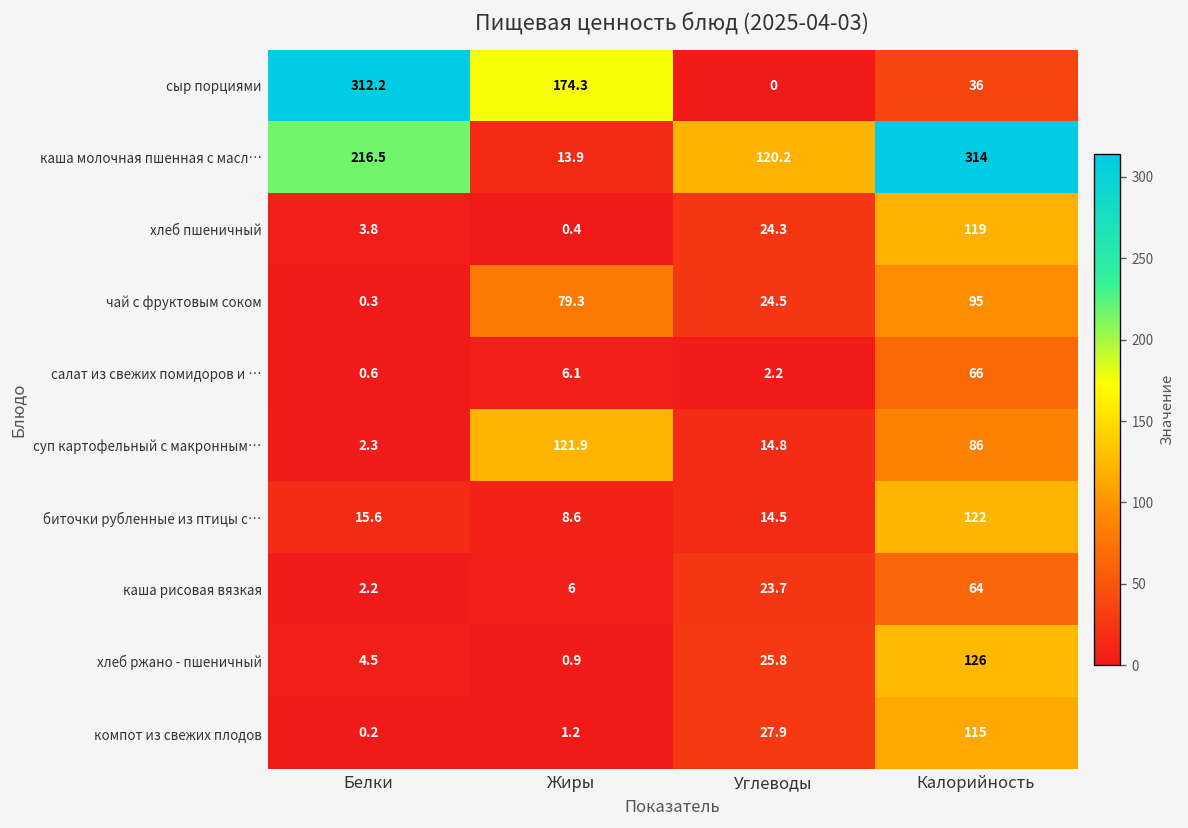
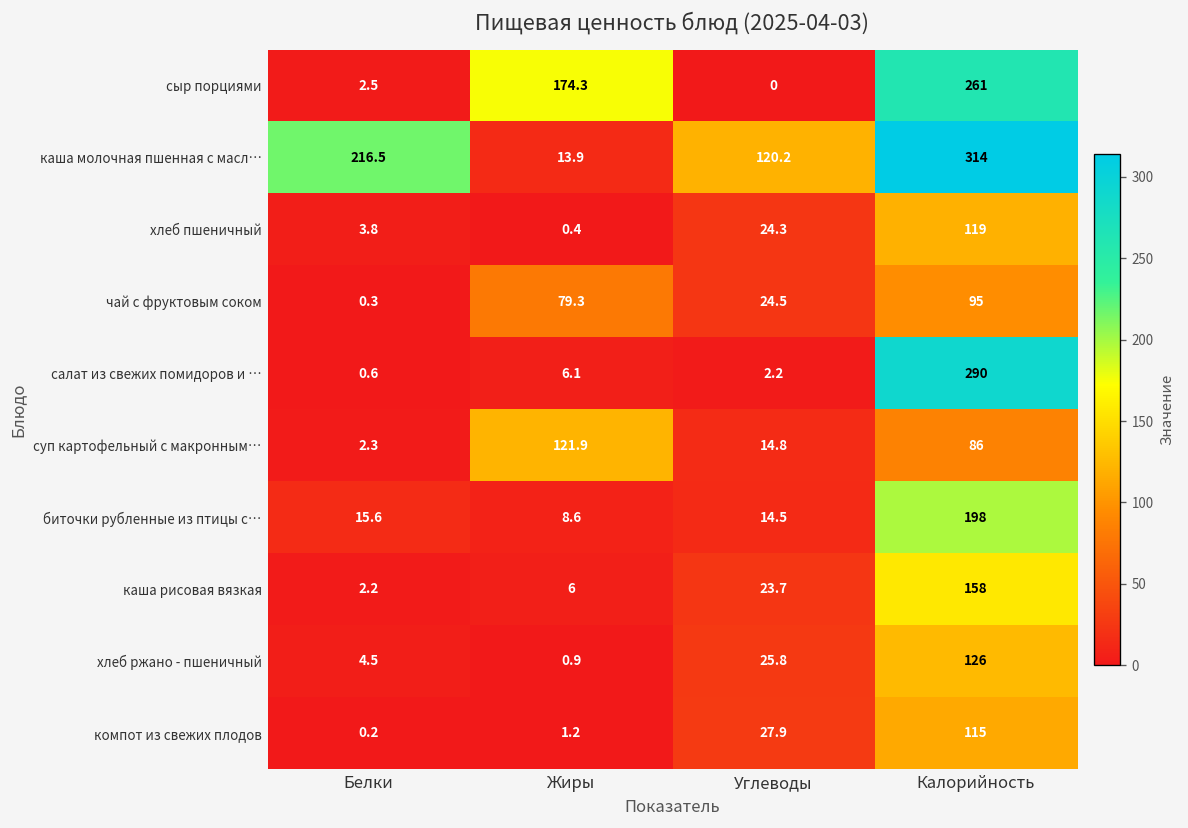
  {
    "сыр порциями": {
-     "Белки": 312.2,
+     "Белки": 2.5,
      "Жиры": 174.3,
      "Углеводы": 0,
-     "Калорийность": 36
+     "Калорийность": 261
    },
    "каша молочная пшенная с масл…": {
      "Белки": 216.5,
      "Жиры": 13.9,
      "Углеводы": 120.2,
      "Калорийность": 314
    },
    "хлеб пшеничный": {
      "Белки": 3.8,
      "Жиры": 0.4,
      "Углеводы": 24.3,
      "Калорийность": 119
    },
    "чай с фруктовым соком": {
      "Белки": 0.3,
      "Жиры": 79.3,
      "Углеводы": 24.5,
      "Калорийность": 95
    },
    "салат из свежих помидоров и …": {
      "Белки": 0.6,
      "Жиры": 6.1,
      "Углеводы": 2.2,
-     "Калорийность": 66
+     "Калорийность": 290
    },
    "суп картофельный с макронным…": {
      "Белки": 2.3,
      "Жиры": 121.9,
      "Углеводы": 14.8,
      "Калорийность": 86
    },
    "биточки рубленные из птицы с…": {
      "Белки": 15.6,
      "Жиры": 8.6,
      "Углеводы": 14.5,
-     "Калорийность": 122
+     "Калорийность": 198
    },
    "каша рисовая вязкая": {
      "Белки": 2.2,
      "Жиры": 6,
      "Углеводы": 23.7,
-     "Калорийность": 64
+     "Калорийность": 158
    },
    "хлеб ржано - пшеничный": {
      "Белки": 4.5,
      "Жиры": 0.9,
      "Углеводы": 25.8,
      "Калорийность": 126
    },
    "компот из свежих плодов": {
      "Белки": 0.2,
      "Жиры": 1.2,
      "Углеводы": 27.9,
      "Калорийность": 115
    }
  }
